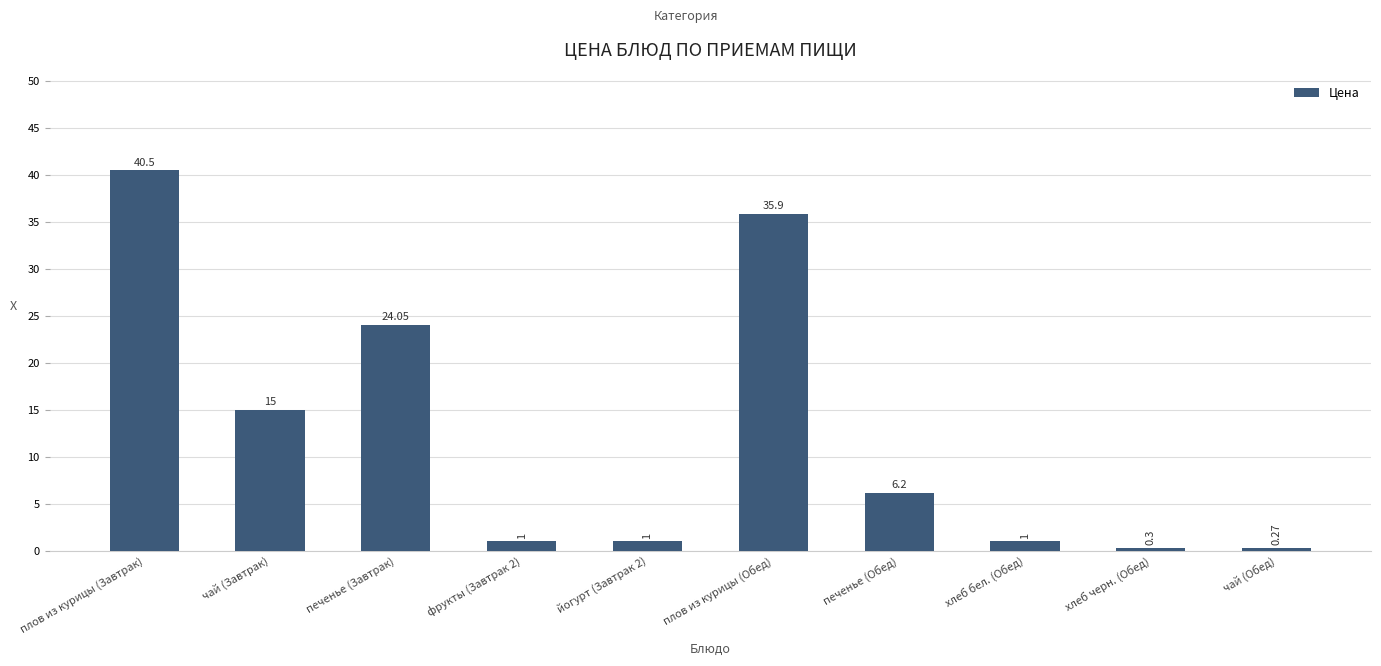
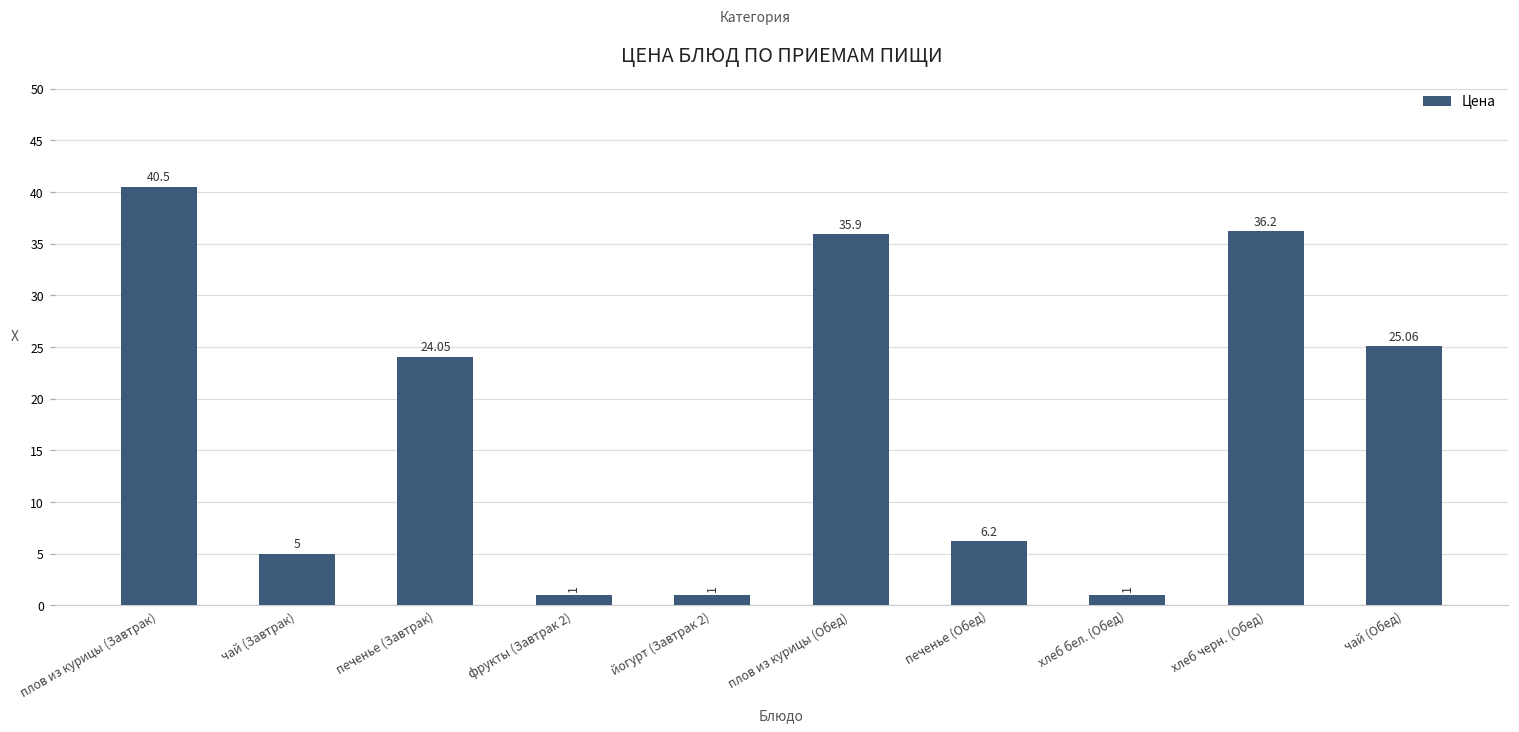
  {
    "плов из курицы (Завтрак)": 40.5,
-   "чай (Завтрак)": 15,
+   "чай (Завтрак)": 5,
    "печенье (Завтрак)": 24.05,
    "фрукты (Завтрак 2)": 1,
    "йогурт (Завтрак 2)": 1,
    "плов из курицы (Обед)": 35.9,
    "печенье (Обед)": 6.2,
    "хлеб бел. (Обед)": 1,
-   "хлеб черн. (Обед)": 0.3,
-   "чай (Обед)": 0.27
+   "хлеб черн. (Обед)": 36.2,
+   "чай (Обед)": 25.06
  }
